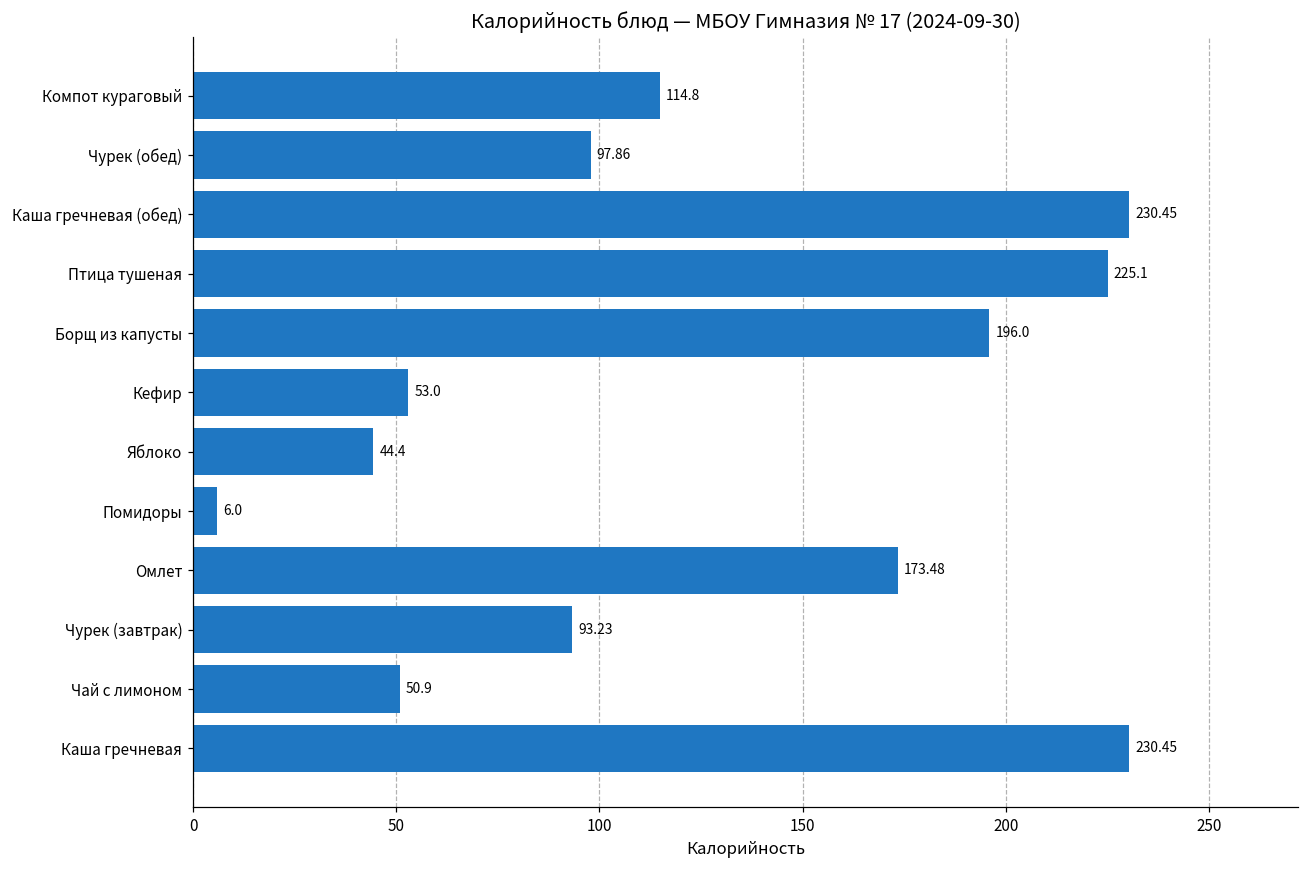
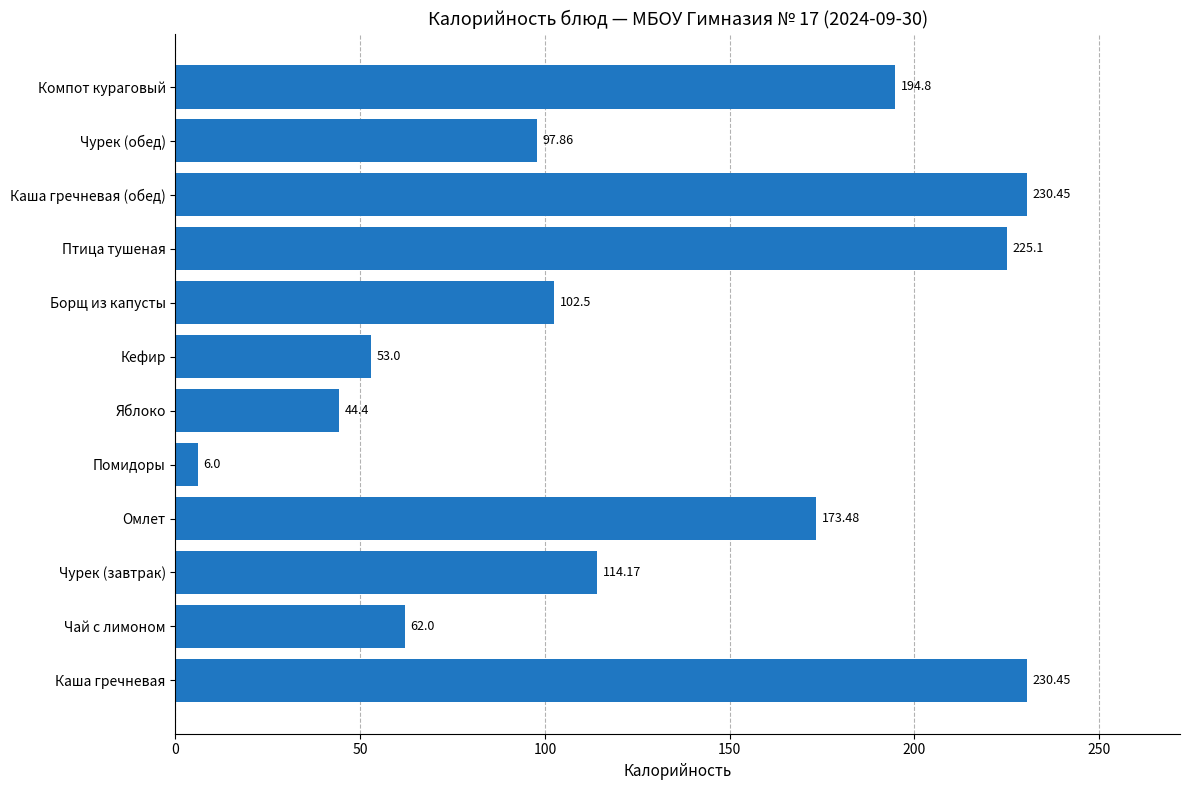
  {
-   "Компот кураговый": 114.8,
+   "Компот кураговый": 194.8,
    "Чурек (обед)": 97.86,
    "Каша гречневая (обед)": 230.45,
    "Птица тушеная": 225.1,
-   "Борщ из капусты": 196.0,
+   "Борщ из капусты": 102.5,
    "Кефир": 53.0,
    "Яблоко": 44.4,
    "Помидоры": 6.0,
    "Омлет": 173.48,
-   "Чурек (завтрак)": 93.23,
-   "Чай с лимоном": 50.9,
+   "Чурек (завтрак)": 114.17,
+   "Чай с лимоном": 62.0,
    "Каша гречневая": 230.45
  }
